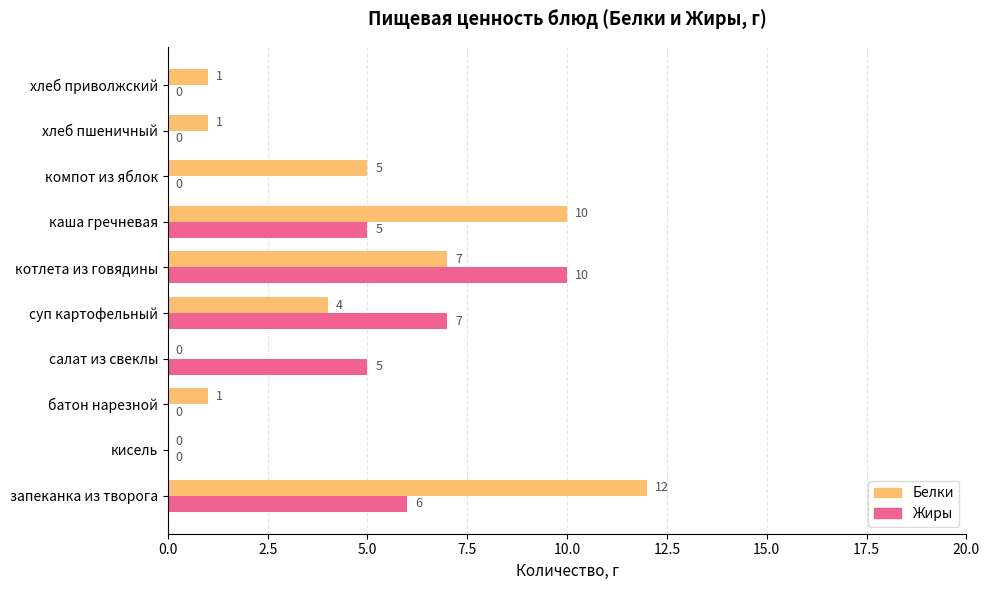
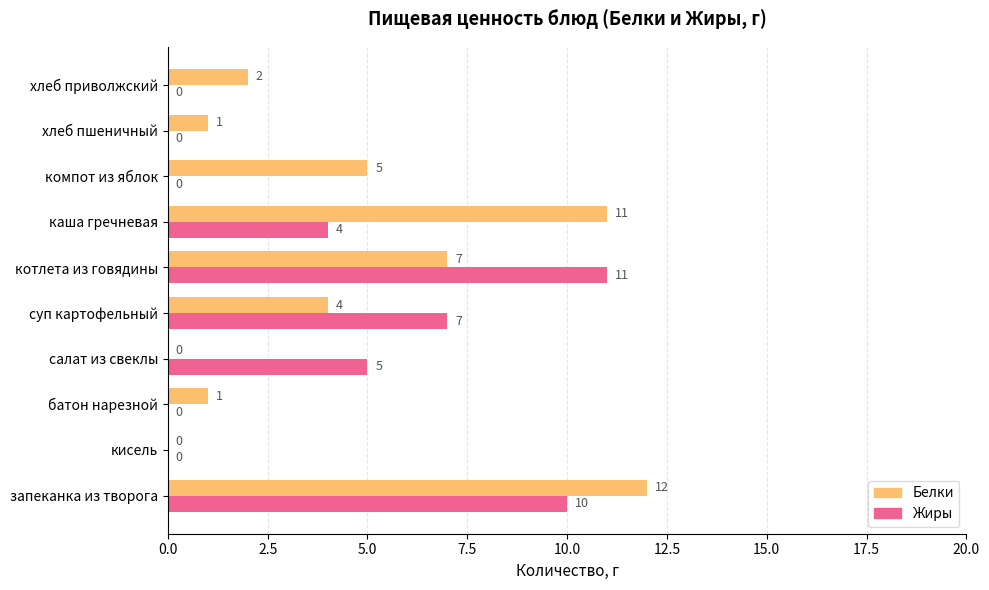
  {
    "Белки": {
-     "хлеб приволжский": 1,
+     "хлеб приволжский": 2,
      "хлеб пшеничный": 1,
      "компот из яблок": 5,
-     "каша гречневая": 10,
+     "каша гречневая": 11,
      "котлета из говядины": 7,
      "суп картофельный": 4,
      "салат из свеклы": 0,
      "батон нарезной": 1,
      "кисель": 0,
      "запеканка из творога": 12
    },
    "Жиры": {
      "хлеб приволжский": 0,
      "хлеб пшеничный": 0,
      "компот из яблок": 0,
-     "каша гречневая": 5,
-     "котлета из говядины": 10,
+     "каша гречневая": 4,
+     "котлета из говядины": 11,
      "суп картофельный": 7,
      "салат из свеклы": 5,
      "батон нарезной": 0,
      "кисель": 0,
-     "запеканка из творога": 6
+     "запеканка из творога": 10
    }
  }
